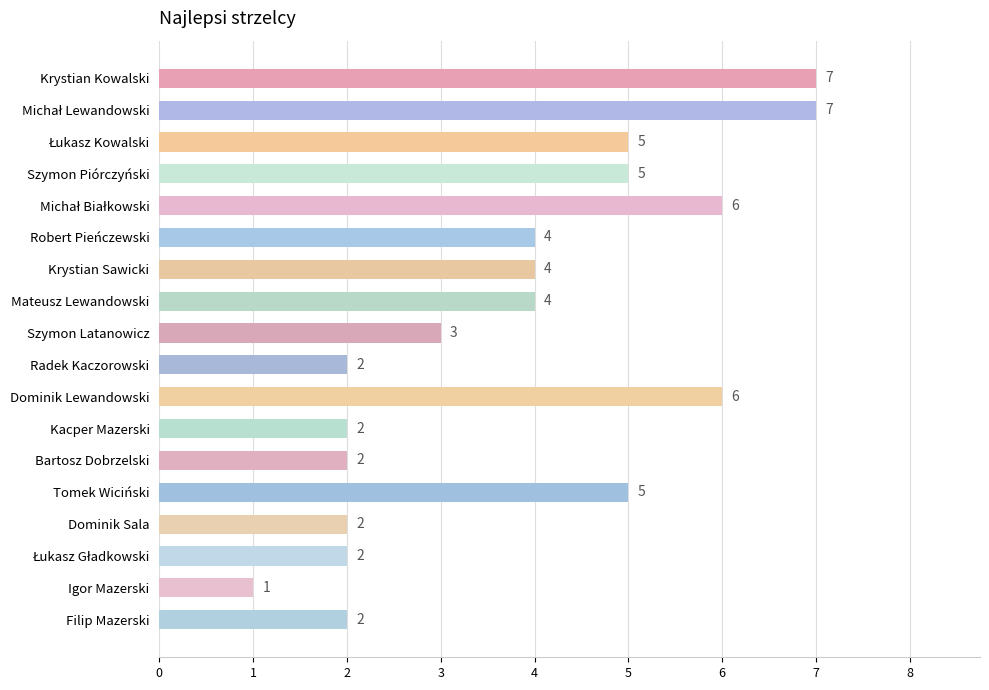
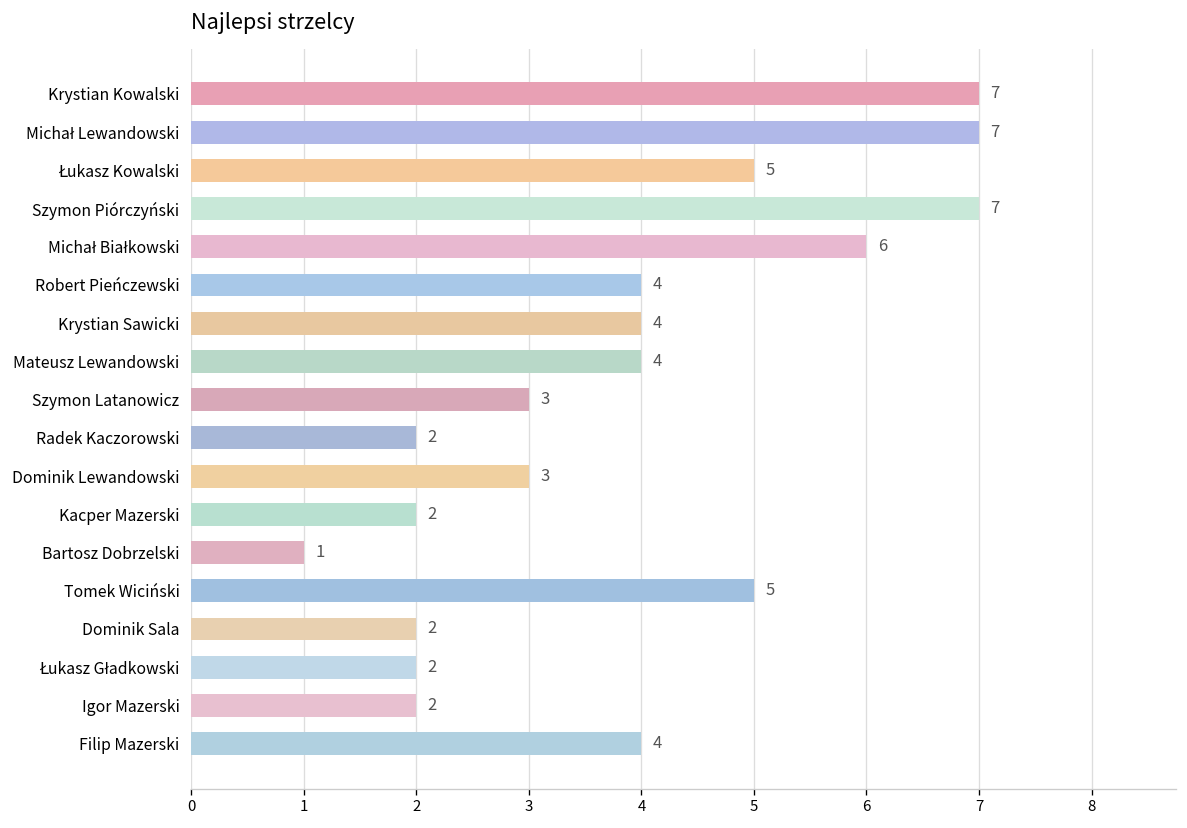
  {
    "Krystian Kowalski": 7,
    "Michał Lewandowski": 7,
    "Łukasz Kowalski": 5,
-   "Szymon Piórczyński": 5,
+   "Szymon Piórczyński": 7,
    "Michał Białkowski": 6,
    "Robert Pieńczewski": 4,
    "Krystian Sawicki": 4,
    "Mateusz Lewandowski": 4,
    "Szymon Latanowicz": 3,
    "Radek Kaczorowski": 2,
-   "Dominik Lewandowski": 6,
+   "Dominik Lewandowski": 3,
    "Kacper Mazerski": 2,
-   "Bartosz Dobrzelski": 2,
+   "Bartosz Dobrzelski": 1,
    "Tomek Wiciński": 5,
    "Dominik Sala": 2,
    "Łukasz Gładkowski": 2,
-   "Igor Mazerski": 1,
-   "Filip Mazerski": 2
+   "Igor Mazerski": 2,
+   "Filip Mazerski": 4
  }
